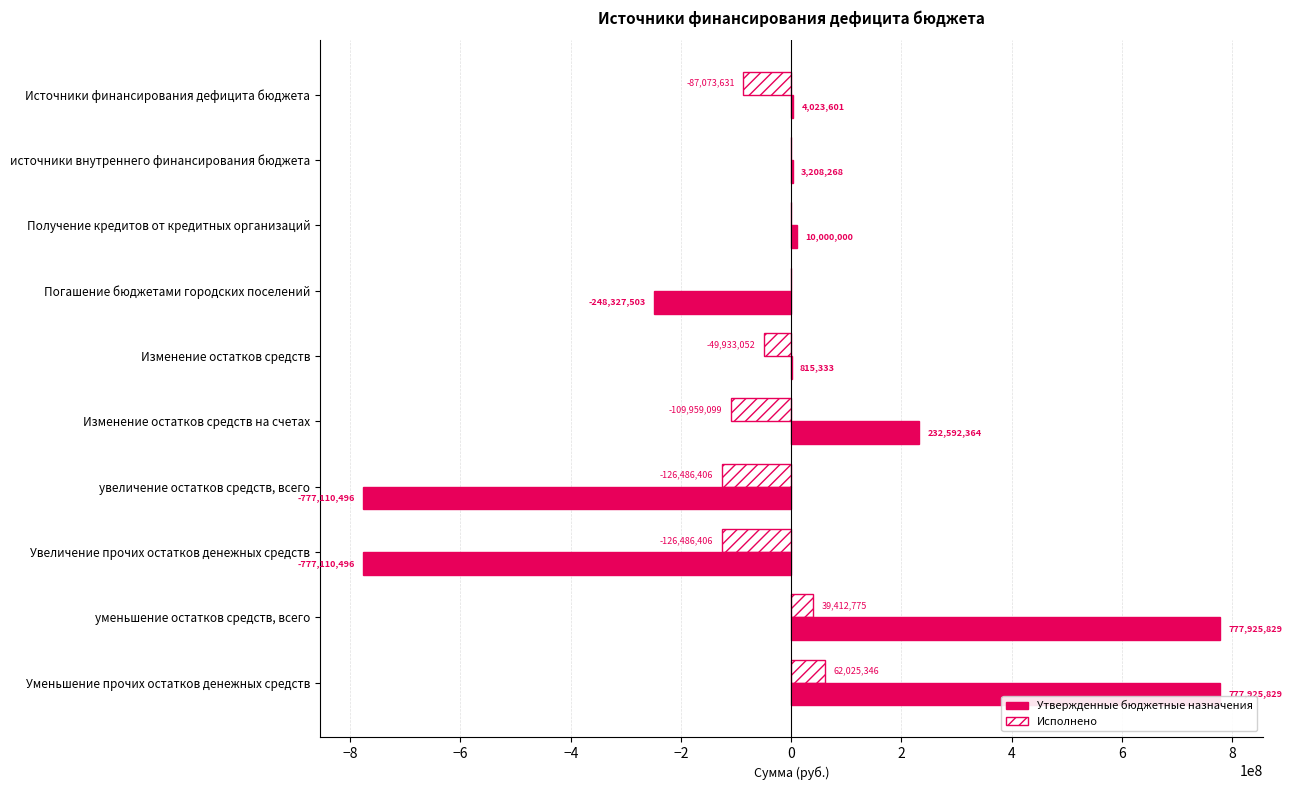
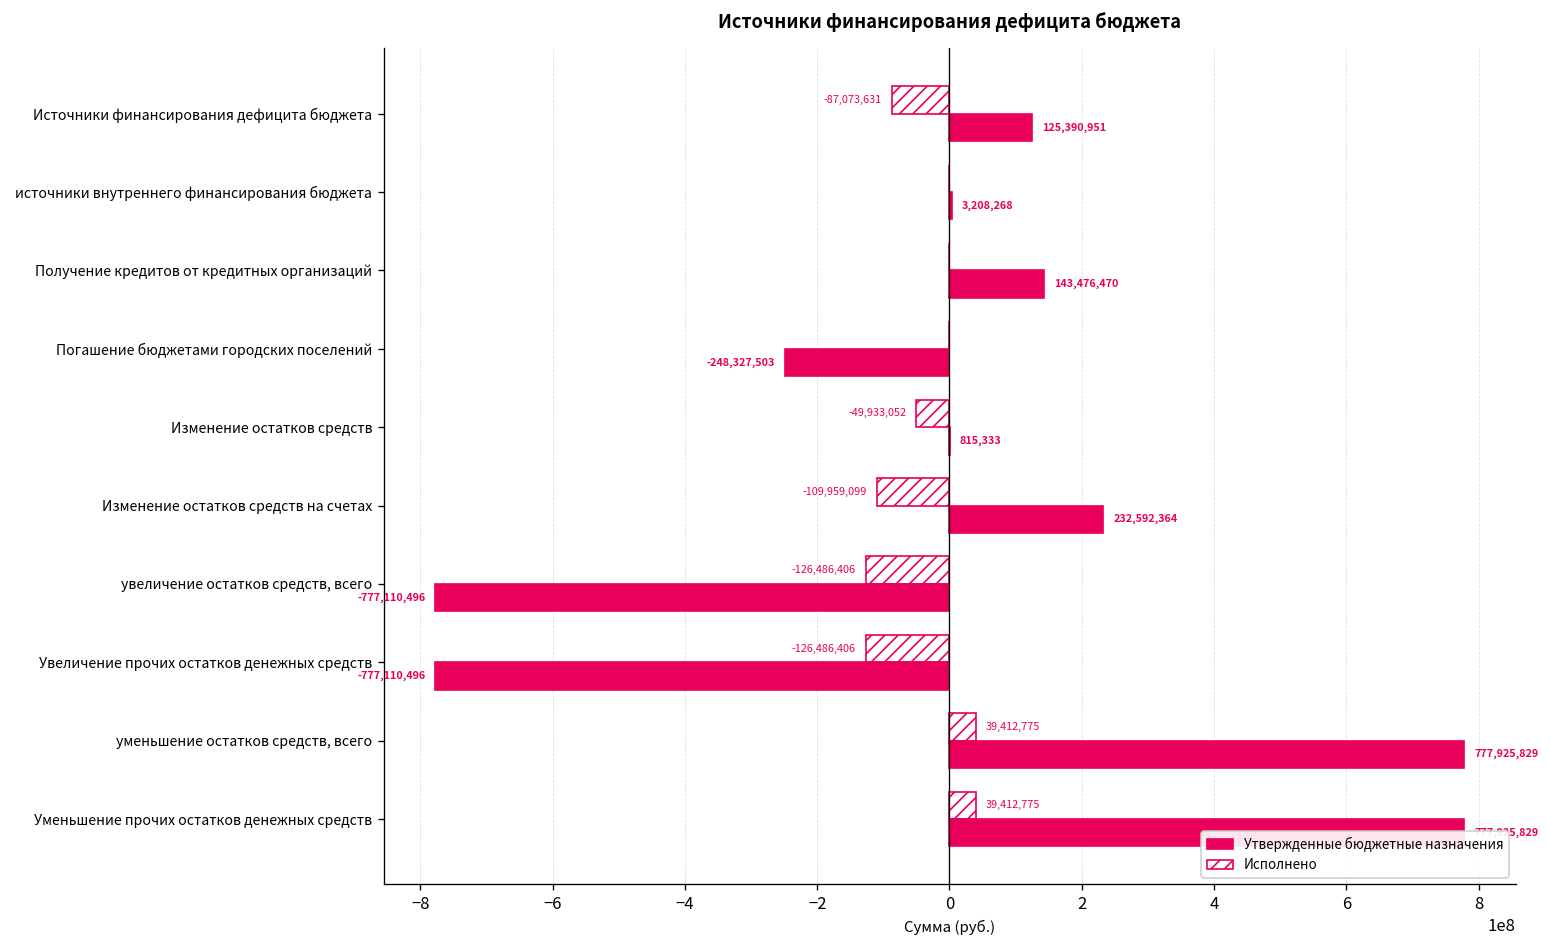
  {
    "Утвержденные бюджетные назначения": {
-     "Источники финансирования дефицита бюджета": "4,023,601",
+     "Источники финансирования дефицита бюджета": "125,390,951",
      "источники внутреннего финансирования бюджета": "3,208,268",
-     "Получение кредитов от кредитных организаций": "10,000,000",
+     "Получение кредитов от кредитных организаций": "143,476,470",
      "Погашение бюджетами городских поселений": "-248,327,503",
      "Изменение остатков средств": "815,333",
      "Изменение остатков средств на счетах": "232,592,364",
      "увеличение остатков средств, всего": "-777,110,496",
      "Увеличение прочих остатков денежных средств": "-777,110,496",
      "уменьшение остатков средств, всего": "777,925,829"
    },
    "Исполнено": {
      "Источники финансирования дефицита бюджета": "-87,073,631",
      "Изменение остатков средств": "-49,933,052",
      "Изменение остатков средств на счетах": "-109,959,099",
      "увеличение остатков средств, всего": "-126,486,406",
      "Увеличение прочих остатков денежных средств": "-126,486,406",
      "уменьшение остатков средств, всего": "39,412,775",
-     "Уменьшение прочих остатков денежных средств": "62,025,346"
+     "Уменьшение прочих остатков денежных средств": "39,412,775"
    }
  }
